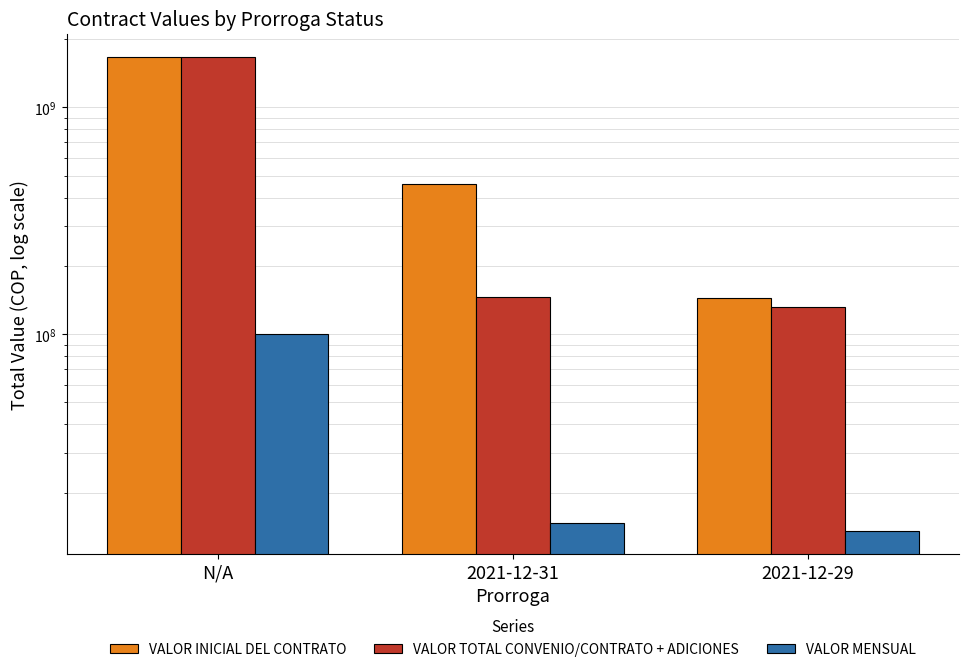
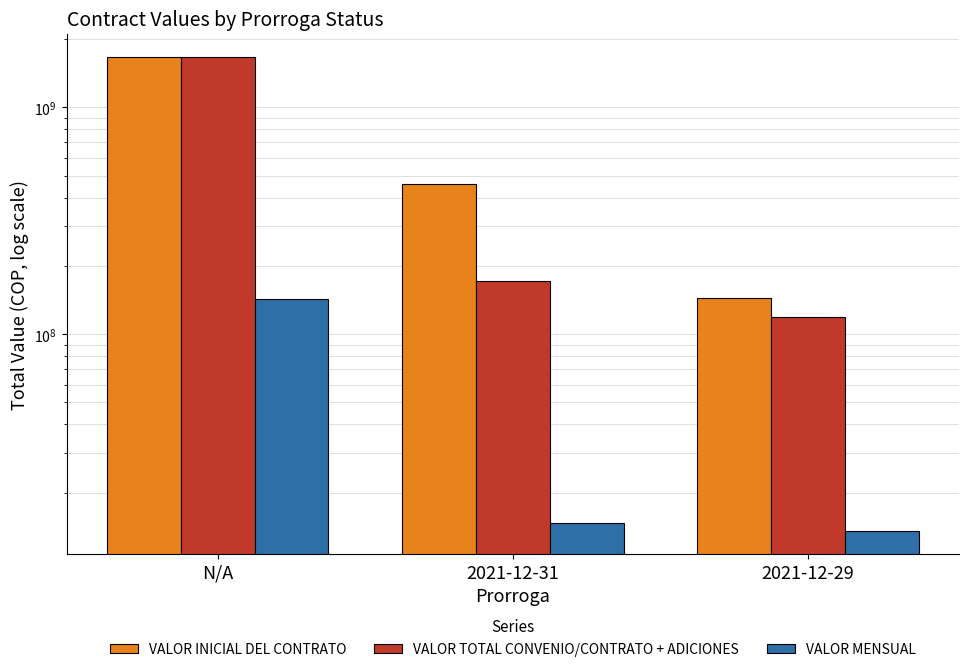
  {
    "VALOR INICIAL DEL CONTRATO": {
      "N/A": 1700000000,
      "2021-12-31": 460000000,
      "2021-12-29": 140000000
    },
    "VALOR TOTAL CONVENIO/CONTRATO + ADICIONES": {
      "N/A": 1700000000,
-     "2021-12-31": 150000000,
-     "2021-12-29": 130000000
+     "2021-12-31": 170000000,
+     "2021-12-29": 120000000
    },
    "VALOR MENSUAL": {
-     "N/A": 100000000,
+     "N/A": 140000000,
      "2021-12-31": 15000000,
      "2021-12-29": 14000000
    }
  }
